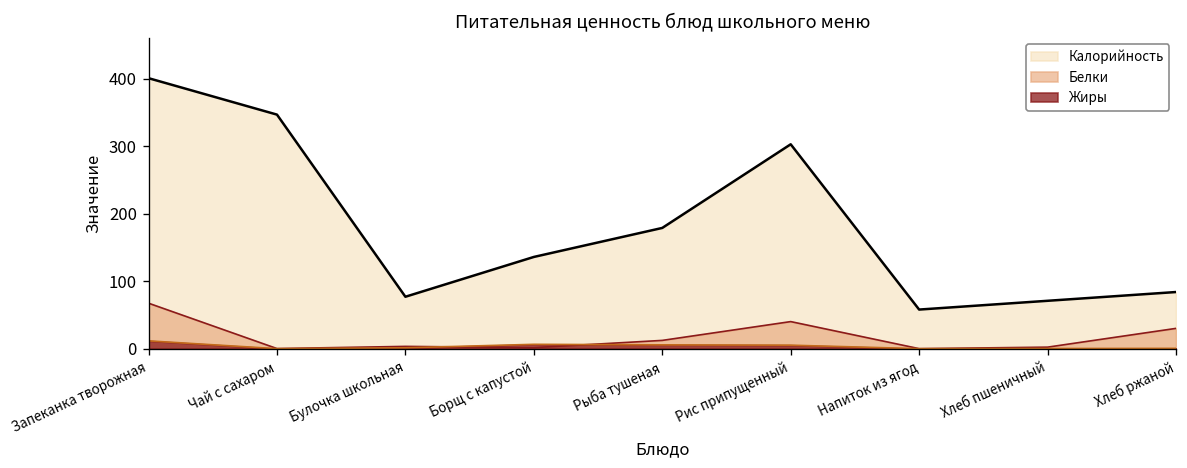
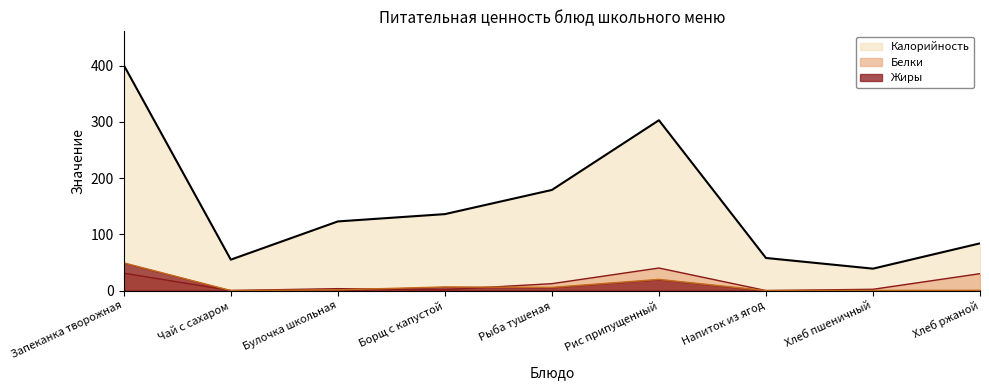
  {
    "Калорийность": {
      "Запеканка творожная": 400,
-     "Чай с сахаром": 350,
-     "Булочка школьная": 80,
+     "Чай с сахаром": 60,
+     "Булочка школьная": 120,
      "Борщ с капустой": 140,
      "Рыба тушеная": 180,
      "Рис припущенный": 300,
      "Напиток из ягод": 60,
-     "Хлеб пшеничный": 70,
+     "Хлеб пшеничный": 40,
      "Хлеб ржаной": 80
    },
    "Белки": {
-     "Запеканка творожная": 70,
+     "Запеканка творожная": 30,
      "Борщ с капустой": 0,
      "Рыба тушеная": 10,
      "Рис припущенный": 40,
      "Хлеб ржаной": 30
    },
    "Жиры": {
-     "Запеканка творожная": 10,
+     "Запеканка творожная": 50,
      "Борщ с капустой": 10,
      "Рыба тушеная": 10,
-     "Рис припущенный": 10,
+     "Рис припущенный": 20,
      "Хлеб ржаной": 0
    }
  }
